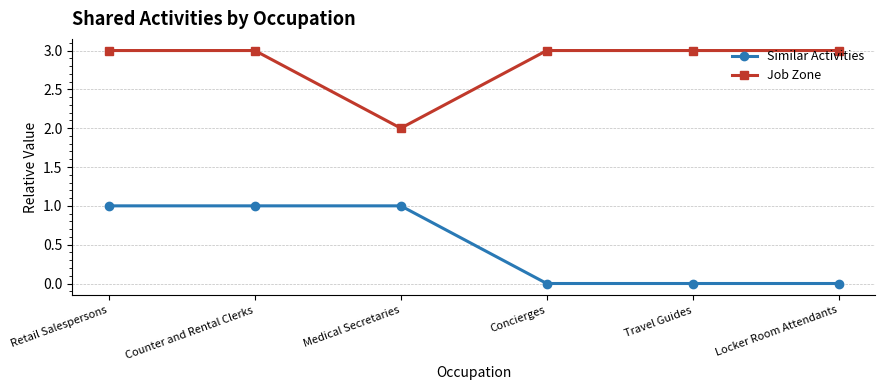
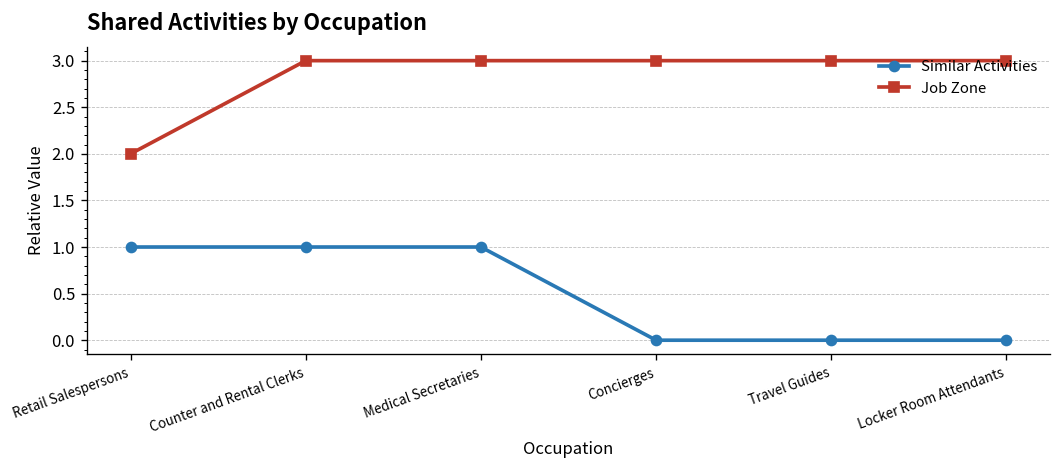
  {
    "Similar Activities": {
      "Retail Salespersons": 1,
      "Counter and Rental Clerks": 1,
      "Medical Secretaries": 1,
      "Concierges": 0,
      "Travel Guides": 0,
      "Locker Room Attendants": 0
    },
    "Job Zone": {
-     "Retail Salespersons": 3,
+     "Retail Salespersons": 2,
      "Counter and Rental Clerks": 3,
-     "Medical Secretaries": 2,
+     "Medical Secretaries": 3,
      "Concierges": 3,
      "Travel Guides": 3,
      "Locker Room Attendants": 3
    }
  }
